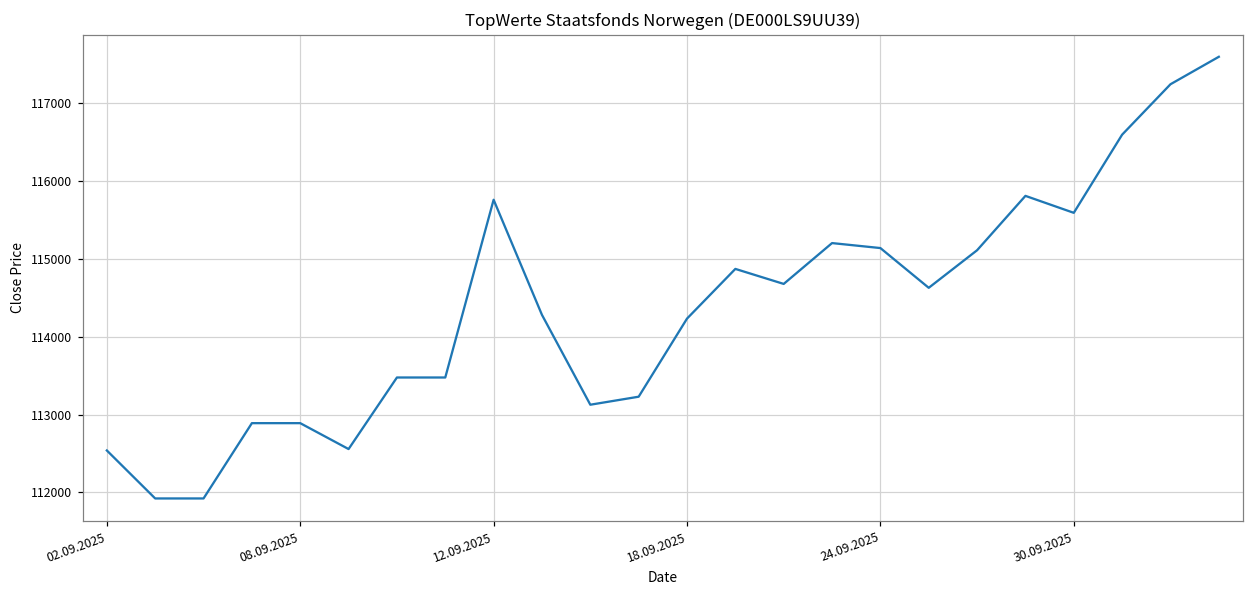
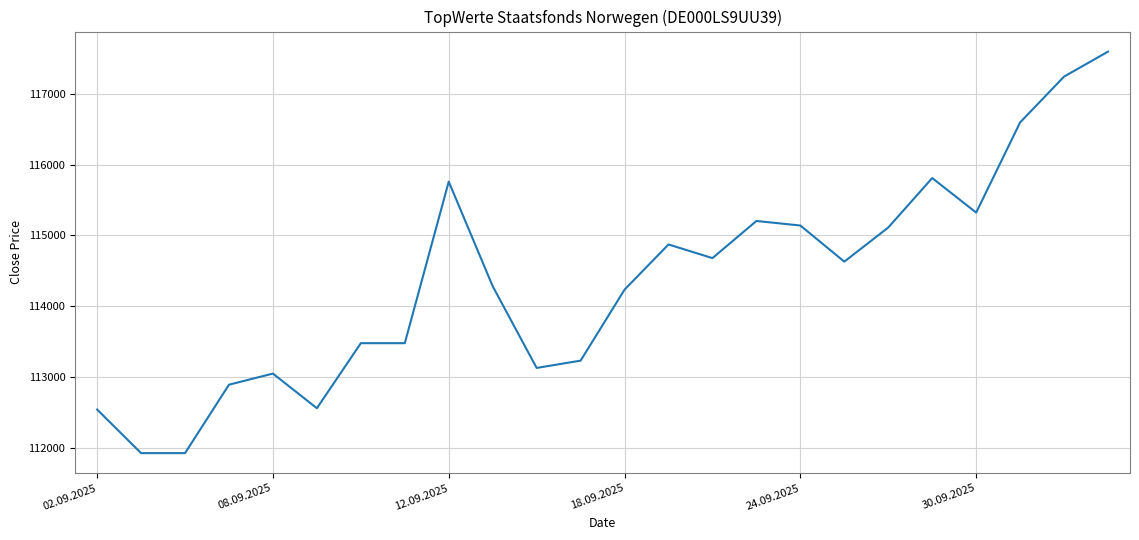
  {
    "02.09.2025": 112500,
-   "08.09.2025": 112900,
+   "08.09.2025": 113000,
    "12.09.2025": 115800,
    "18.09.2025": 114200,
    "24.09.2025": 115100,
-   "30.09.2025": 115600
+   "30.09.2025": 115300
  }
